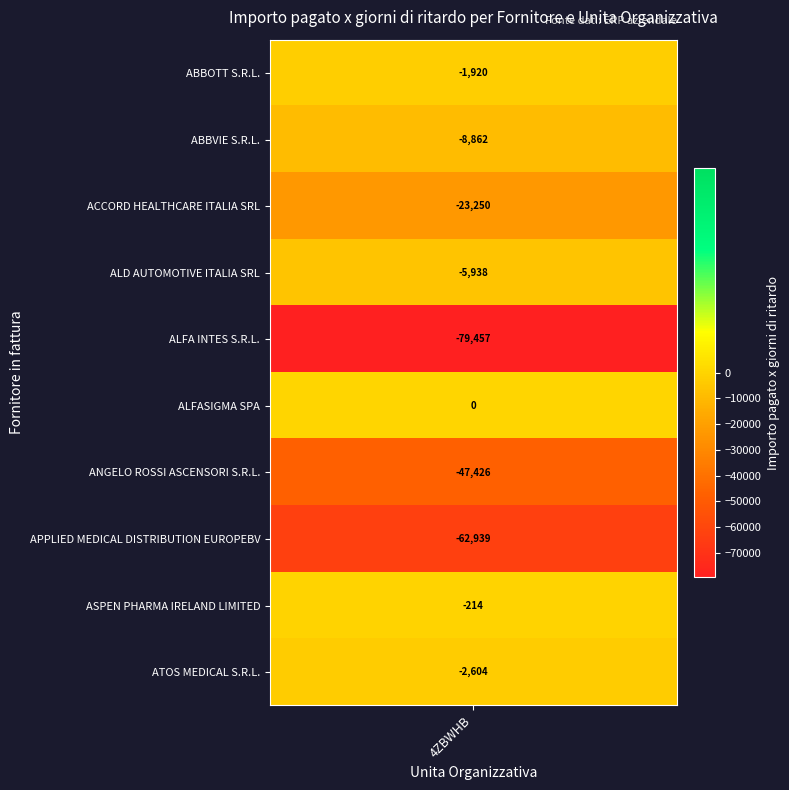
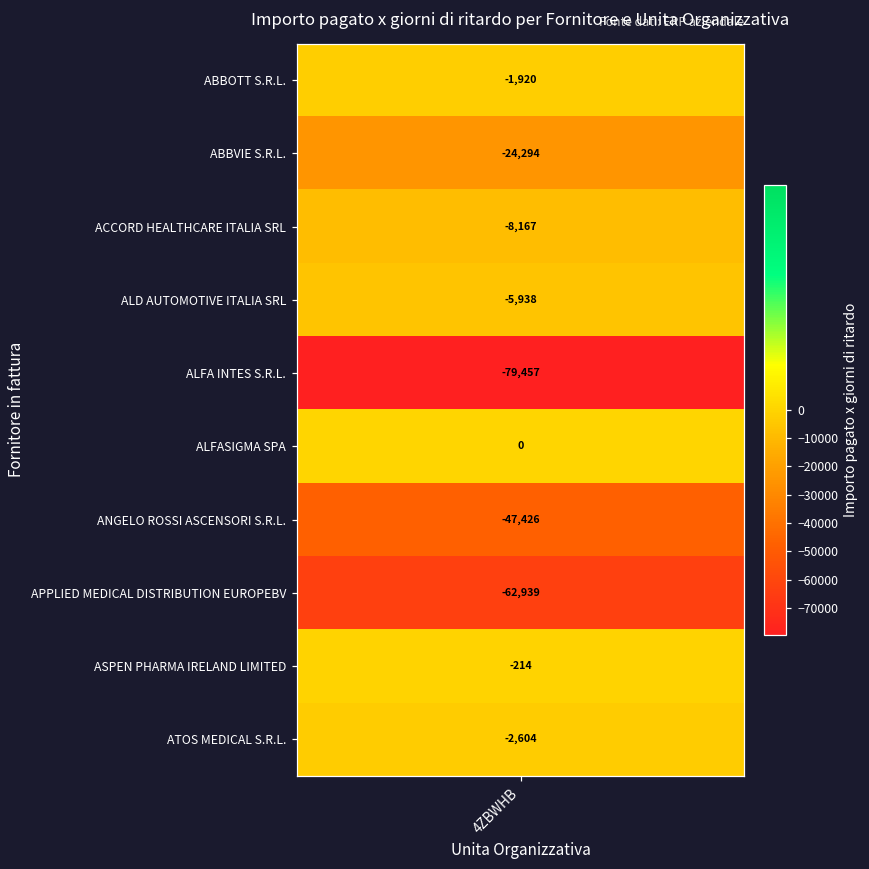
  {
    "ABBOTT S.R.L.": {
      "4ZBWHB": "-1,920"
    },
    "ABBVIE S.R.L.": {
-     "4ZBWHB": "-8,862"
+     "4ZBWHB": "-24,294"
    },
    "ACCORD HEALTHCARE ITALIA SRL": {
-     "4ZBWHB": "-23,250"
+     "4ZBWHB": "-8,167"
    },
    "ALD AUTOMOTIVE ITALIA SRL": {
      "4ZBWHB": "-5,938"
    },
    "ALFA INTES S.R.L.": {
      "4ZBWHB": "-79,457"
    },
    "ALFASIGMA SPA": {
      "4ZBWHB": "0"
    },
    "ANGELO ROSSI ASCENSORI S.R.L.": {
      "4ZBWHB": "-47,426"
    },
    "APPLIED MEDICAL DISTRIBUTION EUROPEBV": {
      "4ZBWHB": "-62,939"
    },
    "ASPEN PHARMA IRELAND LIMITED": {
      "4ZBWHB": "-214"
    },
    "ATOS MEDICAL S.R.L.": {
      "4ZBWHB": "-2,604"
    }
  }
